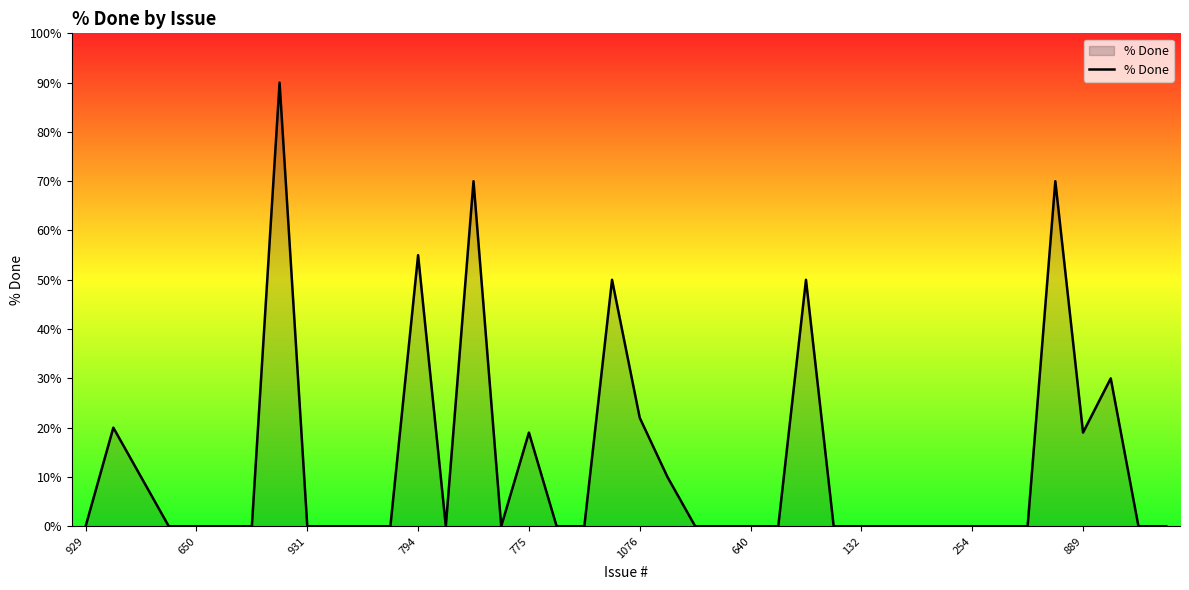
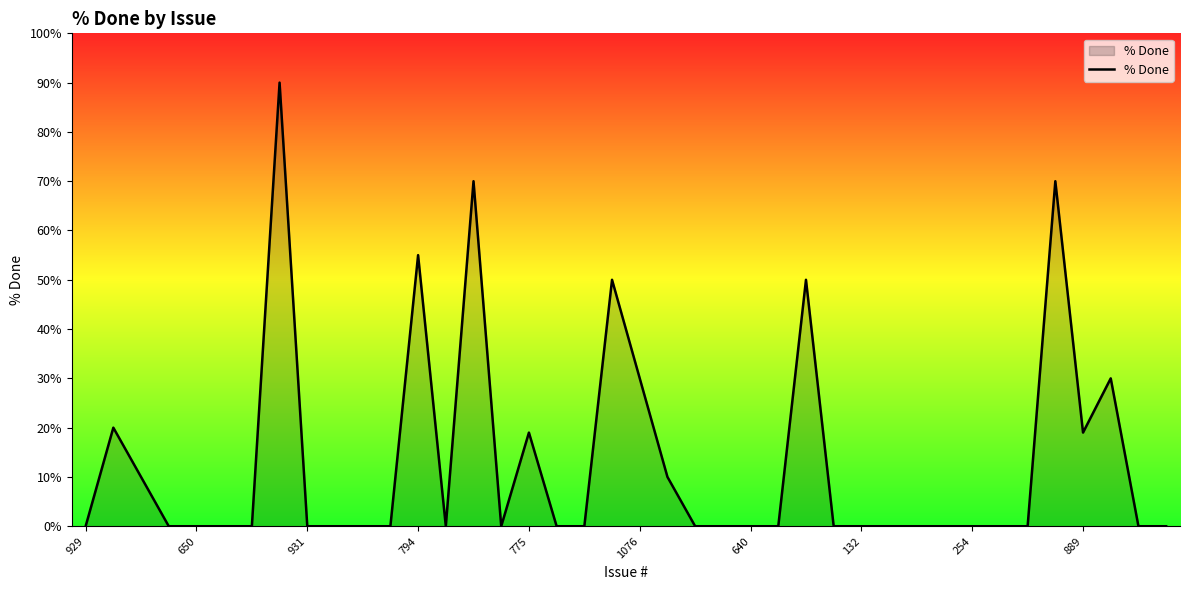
  {
    "929": "0%",
    "650": "0%",
    "931": "0%",
    "794": "55%",
    "775": "19%",
-   "1076": "22%",
+   "1076": "30%",
    "640": "0%",
    "132": "0%",
    "254": "0%",
    "889": "19%"
  }
